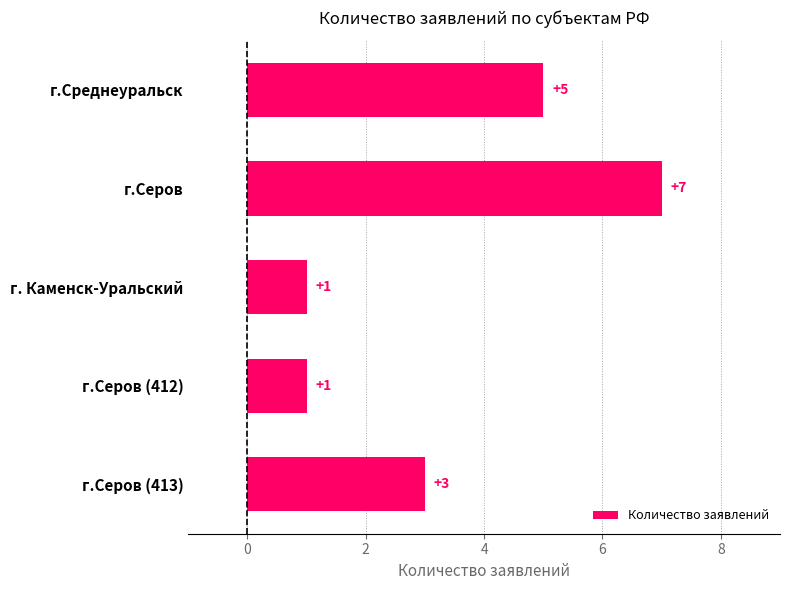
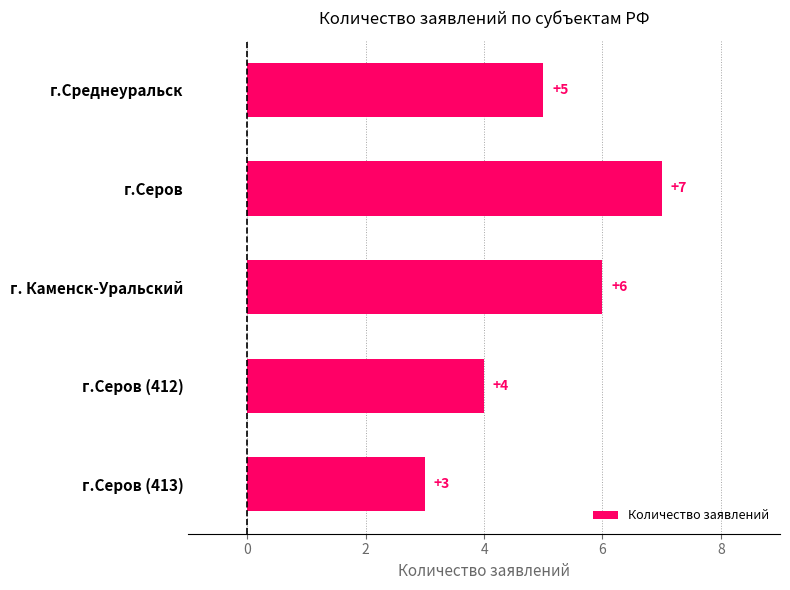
  {
    "г.Среднеуральск": "+5",
    "г.Серов": "+7",
-   "г. Каменск-Уральский": "+1",
-   "г.Серов (412)": "+1",
+   "г. Каменск-Уральский": "+6",
+   "г.Серов (412)": "+4",
    "г.Серов (413)": "+3"
  }
